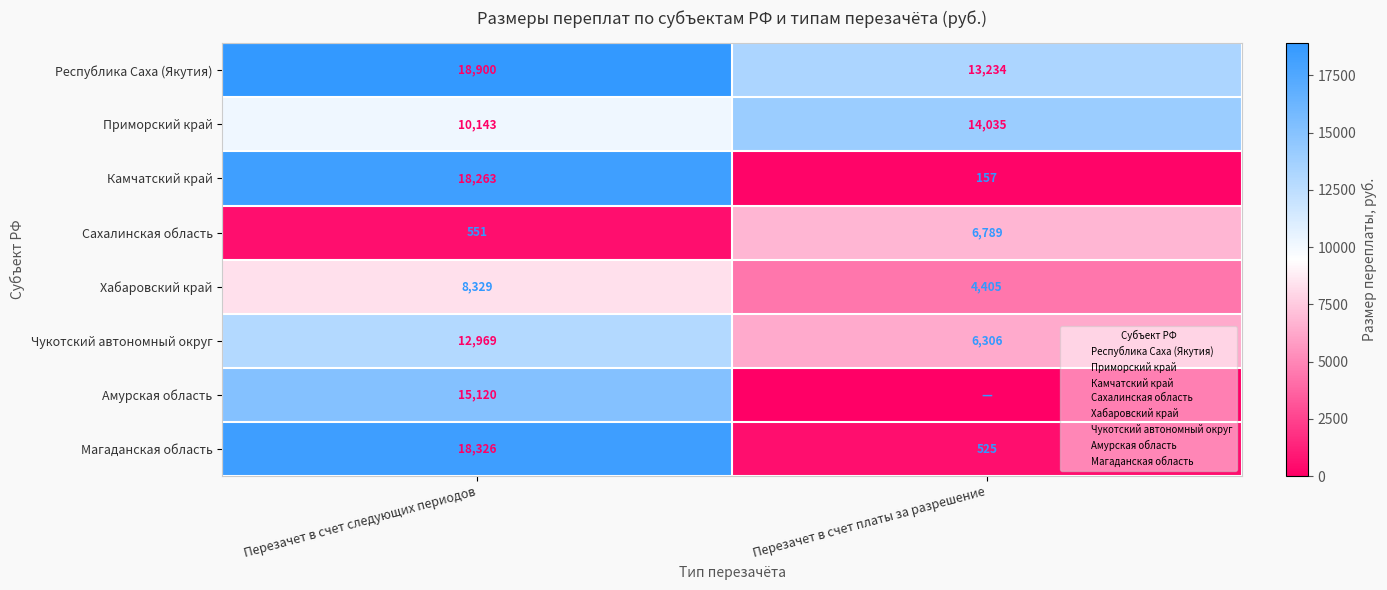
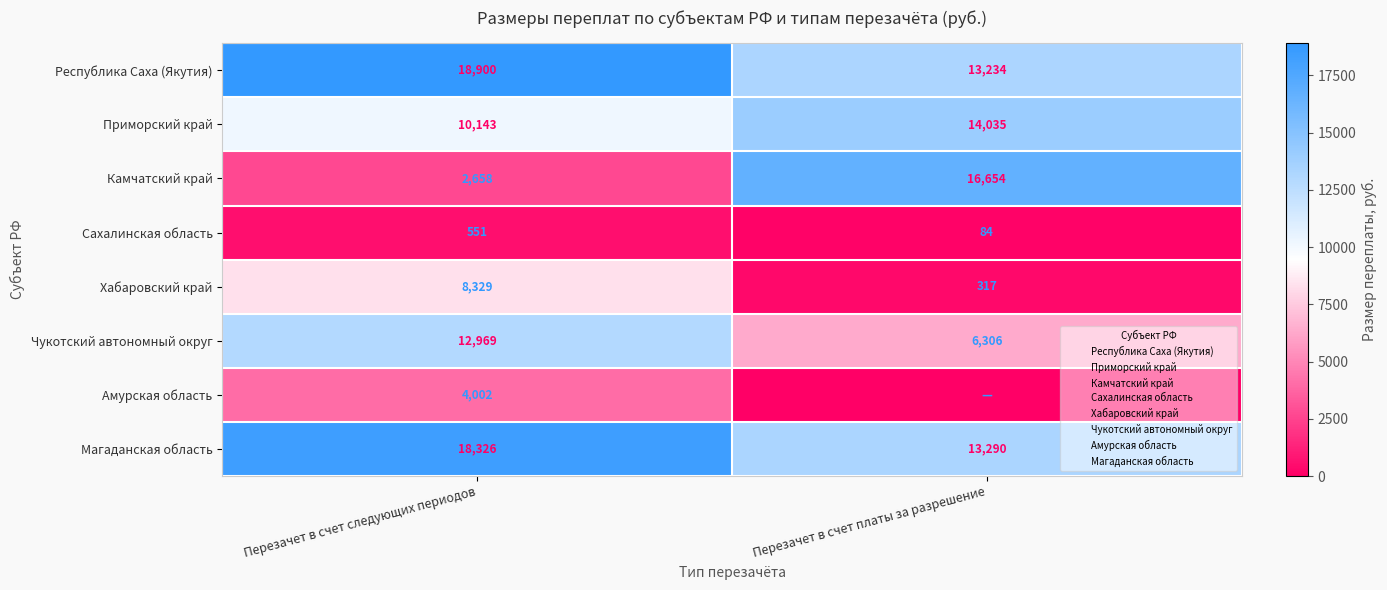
  {
    "Республика Саха (Якутия)": {
      "Перезачет в счет следующих периодов": "18,900",
      "Перезачет в счет платы за разрешение": "13,234"
    },
    "Приморский край": {
      "Перезачет в счет следующих периодов": "10,143",
      "Перезачет в счет платы за разрешение": "14,035"
    },
    "Камчатский край": {
-     "Перезачет в счет следующих периодов": "18,263",
-     "Перезачет в счет платы за разрешение": "157"
+     "Перезачет в счет следующих периодов": "2,658",
+     "Перезачет в счет платы за разрешение": "16,654"
    },
    "Сахалинская область": {
      "Перезачет в счет следующих периодов": "551",
-     "Перезачет в счет платы за разрешение": "6,789"
+     "Перезачет в счет платы за разрешение": "84"
    },
    "Хабаровский край": {
      "Перезачет в счет следующих периодов": "8,329",
-     "Перезачет в счет платы за разрешение": "4,405"
+     "Перезачет в счет платы за разрешение": "317"
    },
    "Чукотский автономный округ": {
      "Перезачет в счет следующих периодов": "12,969",
      "Перезачет в счет платы за разрешение": "6,306"
    },
    "Амурская область": {
-     "Перезачет в счет следующих периодов": "15,120"
+     "Перезачет в счет следующих периодов": "4,002"
    },
    "Магаданская область": {
      "Перезачет в счет следующих периодов": "18,326",
-     "Перезачет в счет платы за разрешение": "525"
+     "Перезачет в счет платы за разрешение": "13,290"
    }
  }
